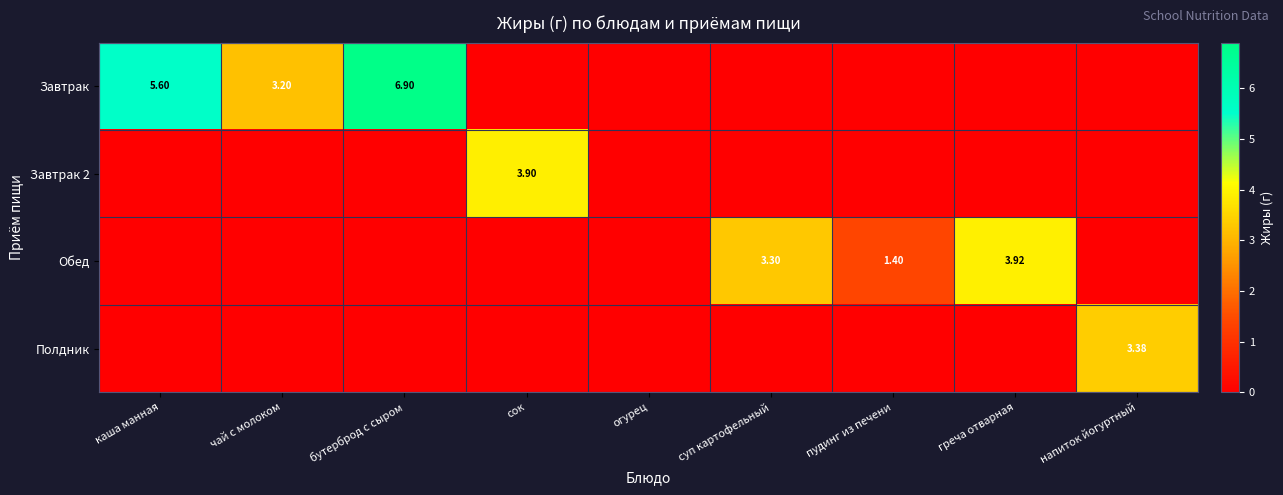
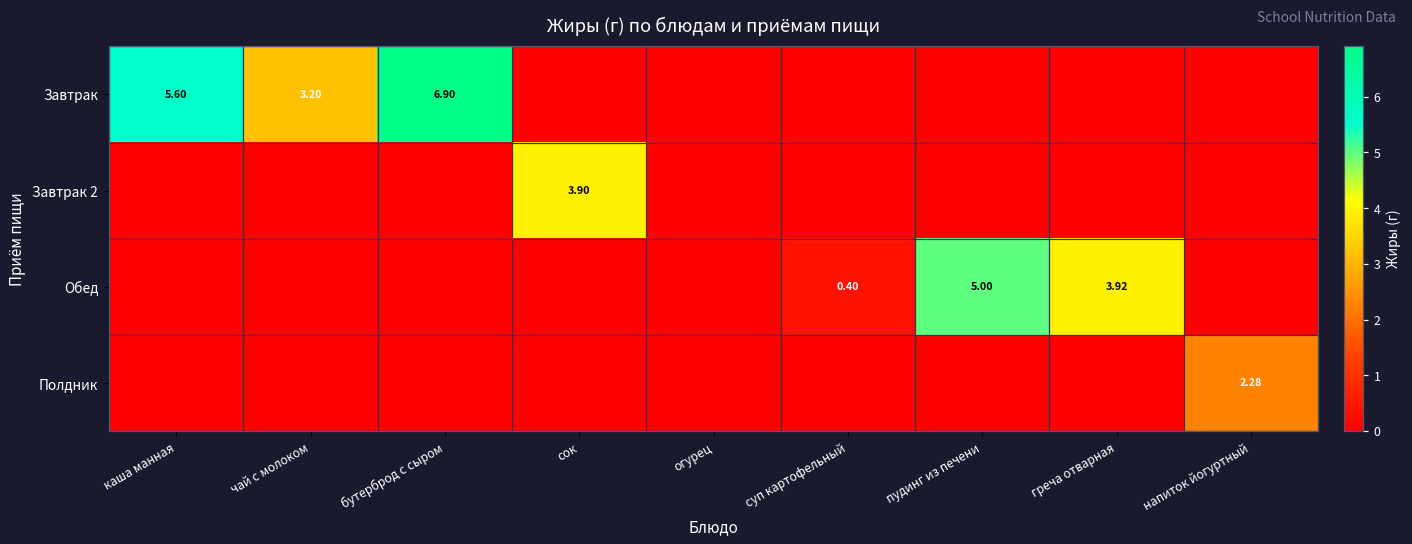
  {
    "Завтрак": {
      "каша манная": 5.60,
      "чай с молоком": 3.20,
      "бутерброд с сыром": 6.90
    },
    "Завтрак 2": {
      "сок": 3.90
    },
    "Обед": {
-     "суп картофельный": 3.30,
-     "пудинг из печени": 1.40,
+     "суп картофельный": 0.40,
+     "пудинг из печени": 5.00,
      "греча отварная": 3.92
    },
    "Полдник": {
-     "напиток йогуртный": 3.38
+     "напиток йогуртный": 2.28
    }
  }
